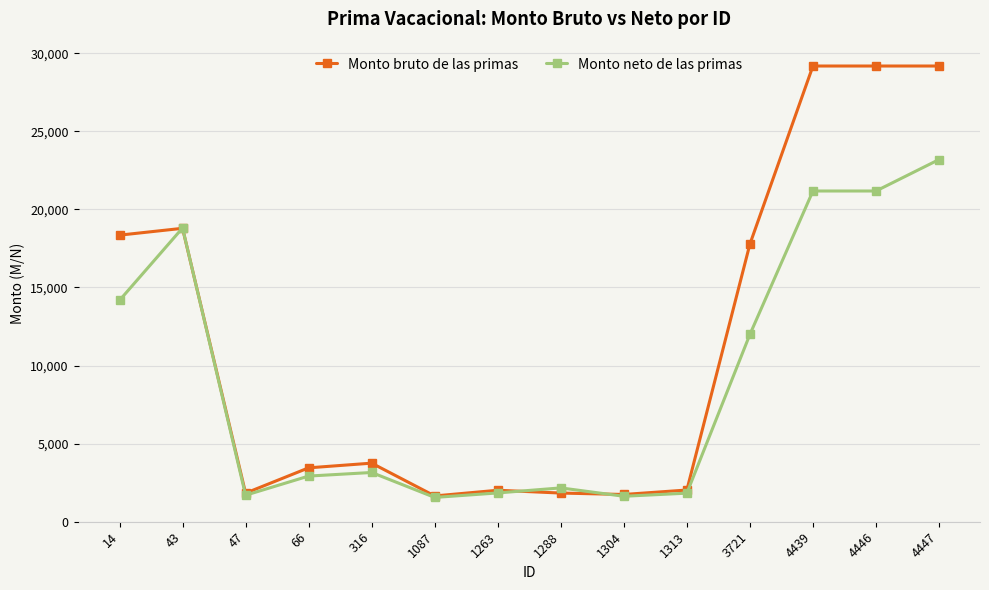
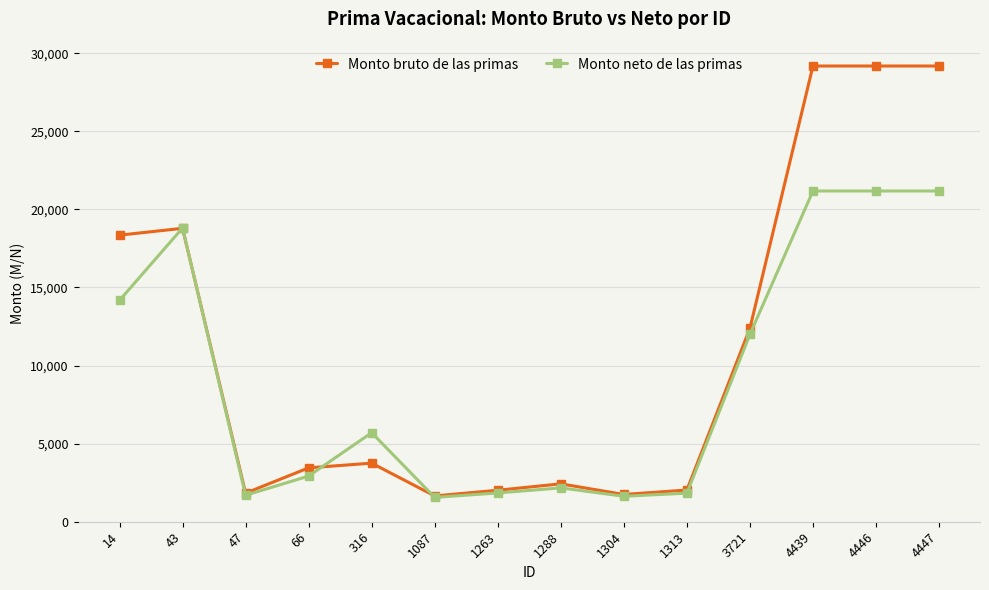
  {
    "Monto bruto de las primas": {
      "14": "18,300",
      "66": "3,500",
      "316": "3,800",
      "1263": "2,000",
-     "1288": "1,800",
+     "1288": "2,400",
      "1313": "2,000",
-     "3721": "17,800",
+     "3721": "12,400",
      "4439": "29,200",
      "4446": "29,200",
      "4447": "29,200"
    },
    "Monto neto de las primas": {
      "14": "14,200",
      "66": "2,900",
-     "316": "3,200",
+     "316": "5,700",
      "1263": "1,800",
      "1288": "2,200",
      "1313": "1,800",
      "3721": "12,000",
      "4439": "21,200",
      "4446": "21,200",
-     "4447": "23,200"
+     "4447": "21,200"
    }
  }
